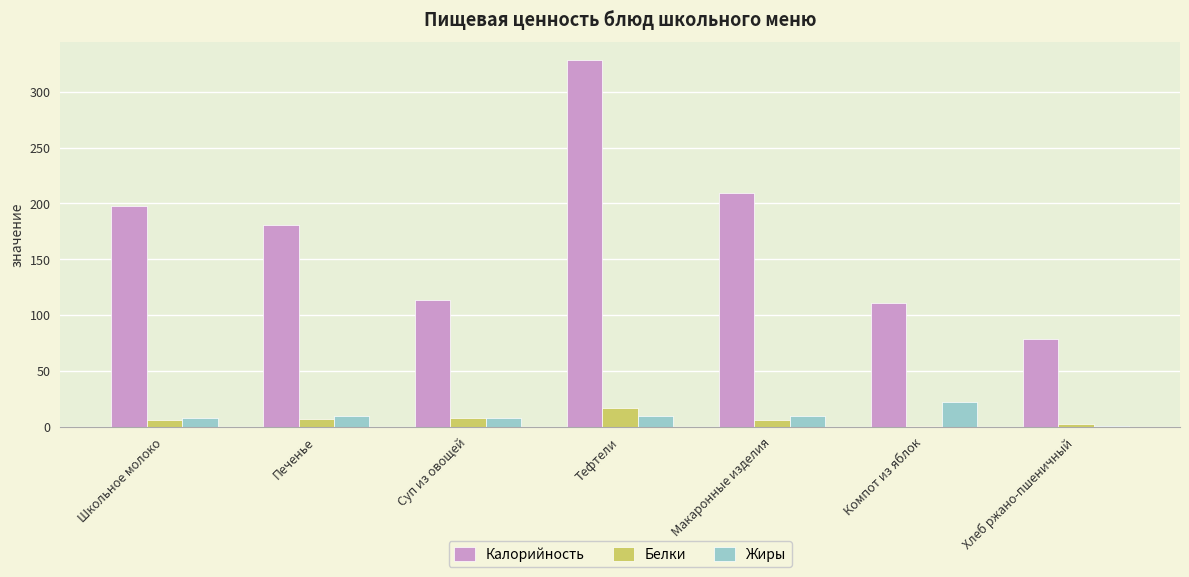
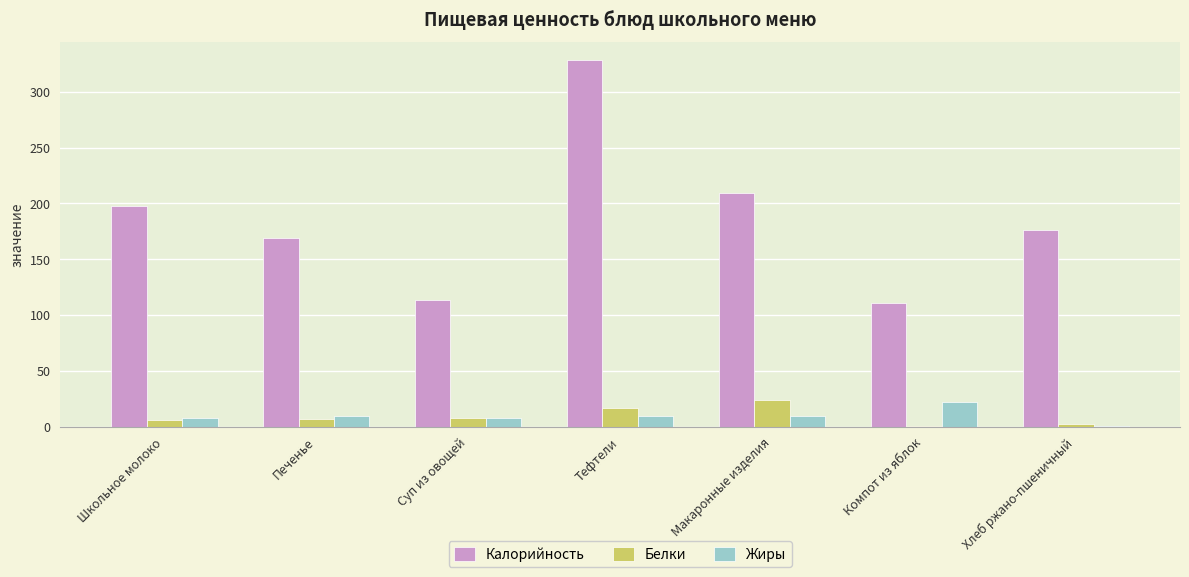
  {
    "Калорийность": {
      "Школьное молоко": 198,
-     "Печенье": 180,
+     "Печенье": 169,
      "Суп из овощей": 113,
      "Тефтели": 328,
      "Макаронные изделия": 210,
      "Компот из яблок": 111,
-     "Хлеб ржано-пшеничный": 78
+     "Хлеб ржано-пшеничный": 176
    },
    "Белки": {
      "Школьное молоко": 6,
      "Печенье": 7,
      "Суп из овощей": 8,
      "Тефтели": 17,
-     "Макаронные изделия": 6,
+     "Макаронные изделия": 24,
      "Хлеб ржано-пшеничный": 3
    },
    "Жиры": {
      "Школьное молоко": 8,
      "Печенье": 10,
      "Суп из овощей": 7,
      "Тефтели": 10,
      "Макаронные изделия": 10,
      "Компот из яблок": 22
    }
  }
